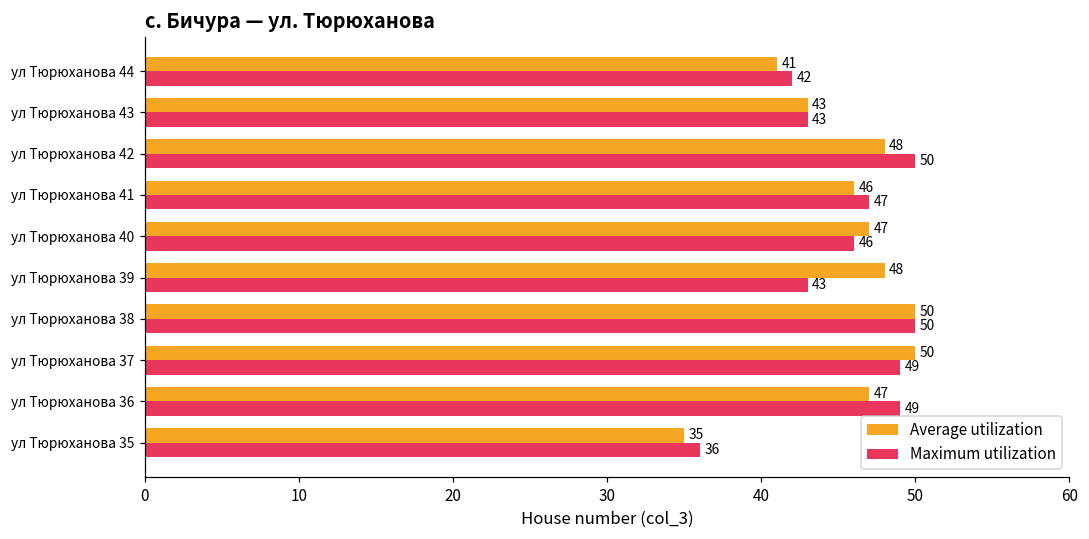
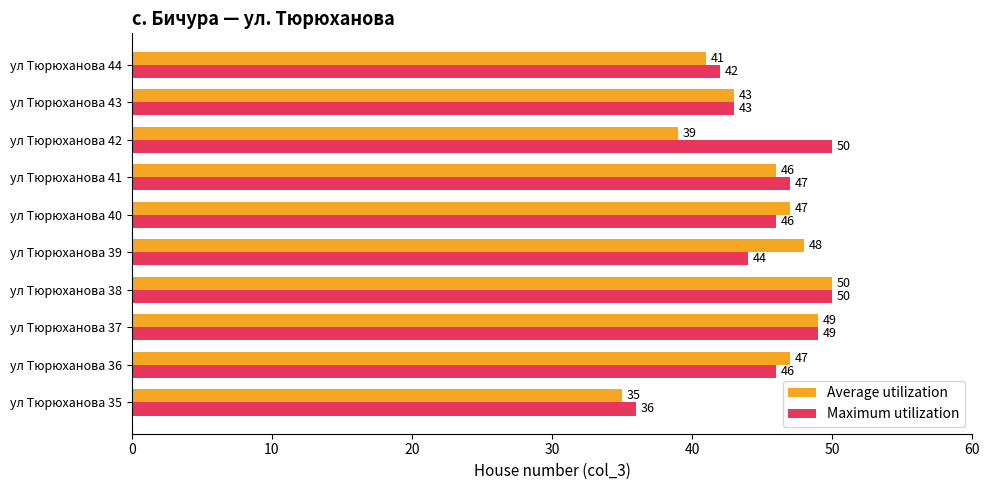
  {
    "Average utilization": {
      "ул Тюрюханова 44": 41,
      "ул Тюрюханова 43": 43,
-     "ул Тюрюханова 42": 48,
+     "ул Тюрюханова 42": 39,
      "ул Тюрюханова 41": 46,
      "ул Тюрюханова 40": 47,
      "ул Тюрюханова 39": 48,
      "ул Тюрюханова 38": 50,
-     "ул Тюрюханова 37": 50,
+     "ул Тюрюханова 37": 49,
      "ул Тюрюханова 36": 47,
      "ул Тюрюханова 35": 35
    },
    "Maximum utilization": {
      "ул Тюрюханова 44": 42,
      "ул Тюрюханова 43": 43,
      "ул Тюрюханова 42": 50,
      "ул Тюрюханова 41": 47,
      "ул Тюрюханова 40": 46,
-     "ул Тюрюханова 39": 43,
+     "ул Тюрюханова 39": 44,
      "ул Тюрюханова 38": 50,
      "ул Тюрюханова 37": 49,
-     "ул Тюрюханова 36": 49,
+     "ул Тюрюханова 36": 46,
      "ул Тюрюханова 35": 36
    }
  }
